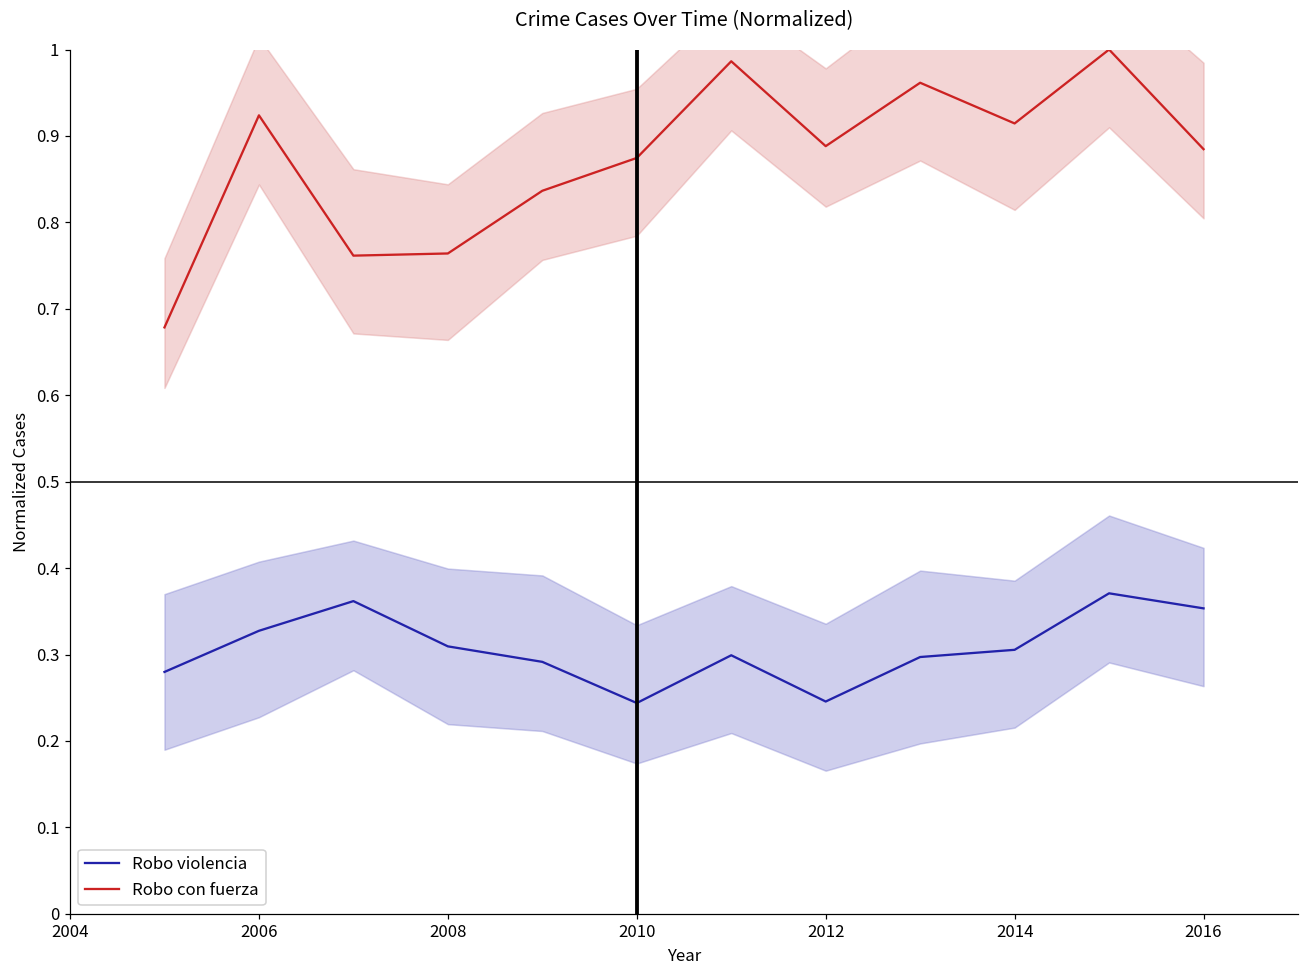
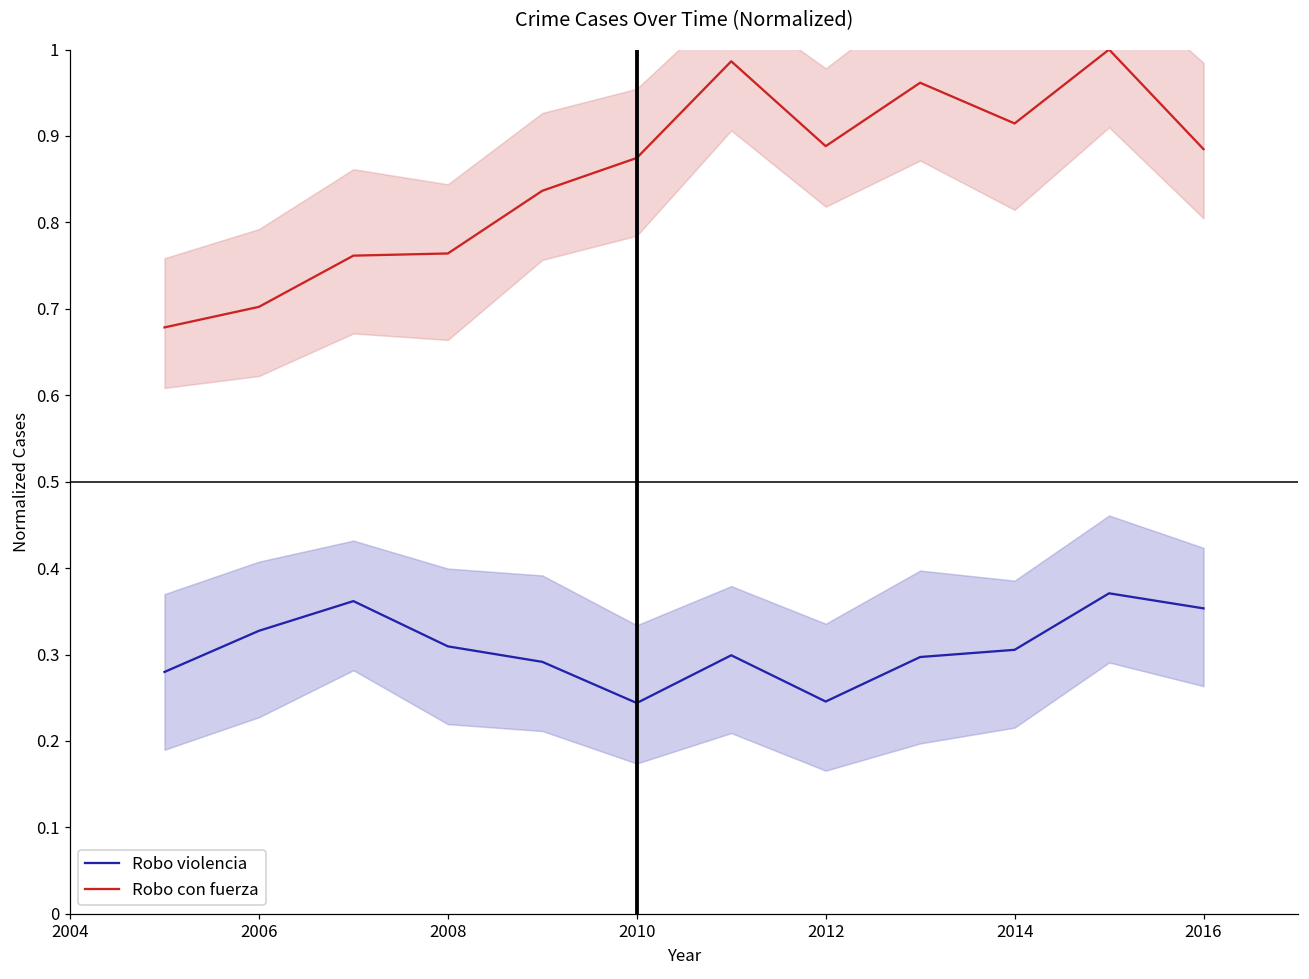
  {
    "Robo violencia": {
      "2006": 0.33,
      "2008": 0.31,
      "2010": 0.24,
      "2012": 0.25,
      "2014": 0.31,
      "2016": 0.35
    },
    "Robo con fuerza": {
-     "2006": 0.92,
+     "2006": 0.70,
      "2008": 0.76,
      "2010": 0.87,
      "2012": 0.89,
      "2014": 0.91,
      "2016": 0.88
    }
  }
